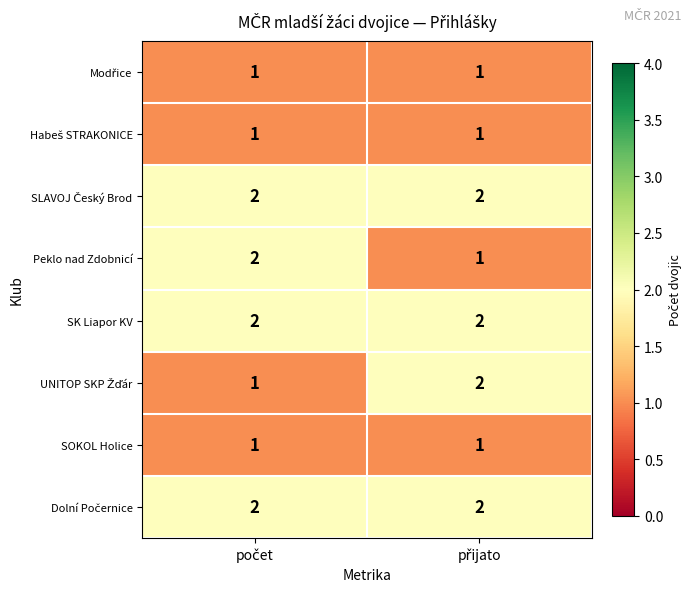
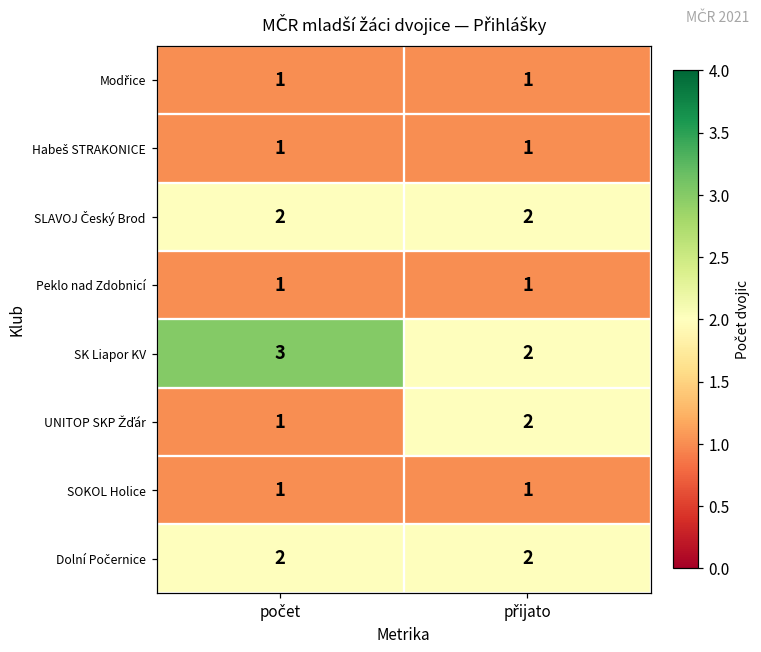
  {
    "Modřice": {
      "počet": 1,
      "přijato": 1
    },
    "Habeš STRAKONICE": {
      "počet": 1,
      "přijato": 1
    },
    "SLAVOJ Český Brod": {
      "počet": 2,
      "přijato": 2
    },
    "Peklo nad Zdobnicí": {
-     "počet": 2,
+     "počet": 1,
      "přijato": 1
    },
    "SK Liapor KV": {
-     "počet": 2,
+     "počet": 3,
      "přijato": 2
    },
    "UNITOP SKP Žďár": {
      "počet": 1,
      "přijato": 2
    },
    "SOKOL Holice": {
      "počet": 1,
      "přijato": 1
    },
    "Dolní Počernice": {
      "počet": 2,
      "přijato": 2
    }
  }
